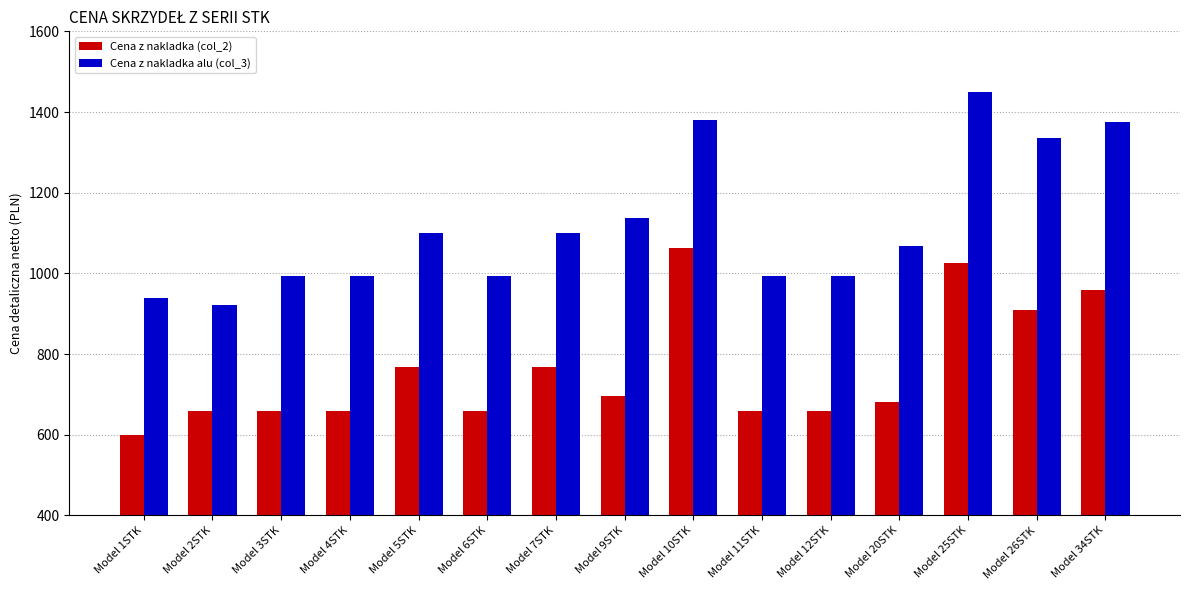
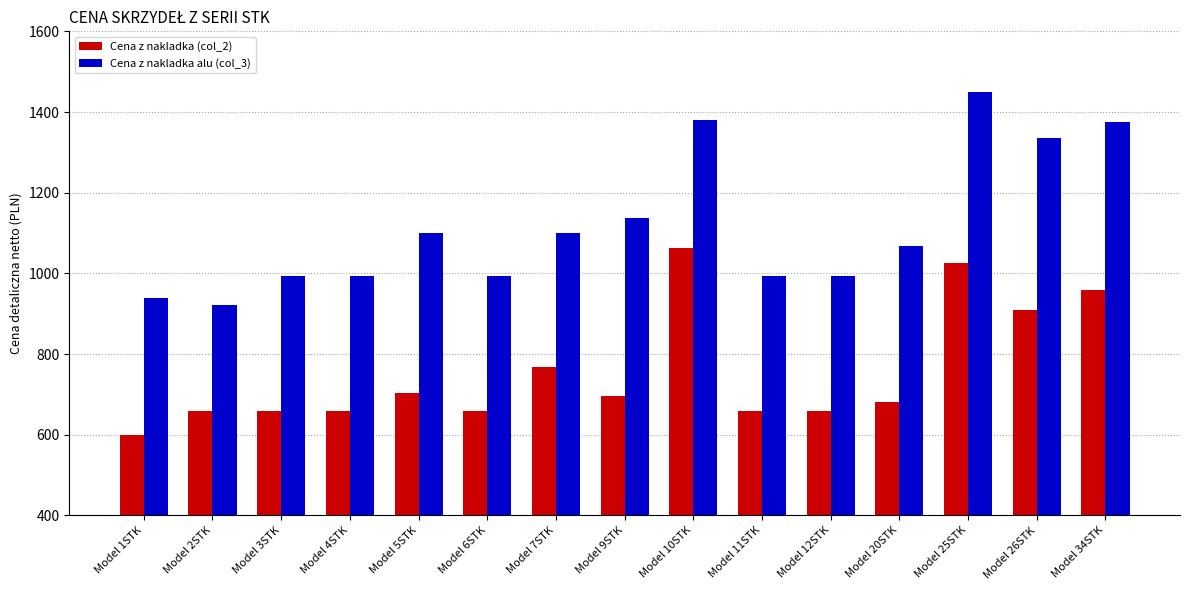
  {
    "Cena z nakladka (col_2)": {
      "Model 1STK": 600,
      "Model 2STK": 660,
      "Model 3STK": 660,
      "Model 4STK": 660,
-     "Model 5STK": 770,
+     "Model 5STK": 700,
      "Model 6STK": 660,
      "Model 7STK": 770,
      "Model 9STK": 700,
      "Model 10STK": 1060,
      "Model 11STK": 660,
      "Model 12STK": 660,
      "Model 20STK": 680,
      "Model 25STK": 1030,
      "Model 26STK": 910,
      "Model 34STK": 960
    },
    "Cena z nakladka alu (col_3)": {
      "Model 1STK": 940,
      "Model 2STK": 920,
      "Model 3STK": 990,
      "Model 4STK": 990,
      "Model 5STK": 1100,
      "Model 6STK": 990,
      "Model 7STK": 1100,
      "Model 9STK": 1140,
      "Model 10STK": 1380,
      "Model 11STK": 990,
      "Model 12STK": 990,
      "Model 20STK": 1070,
      "Model 25STK": 1450,
      "Model 26STK": 1340,
      "Model 34STK": 1380
    }
  }
